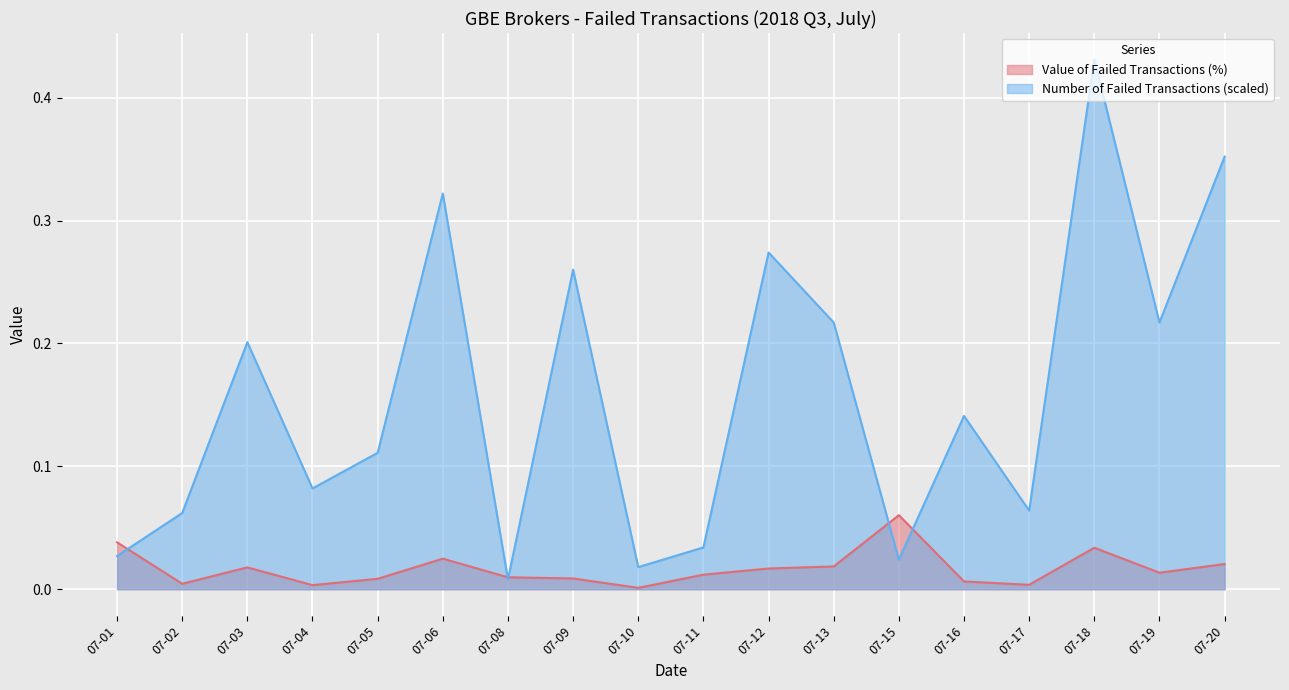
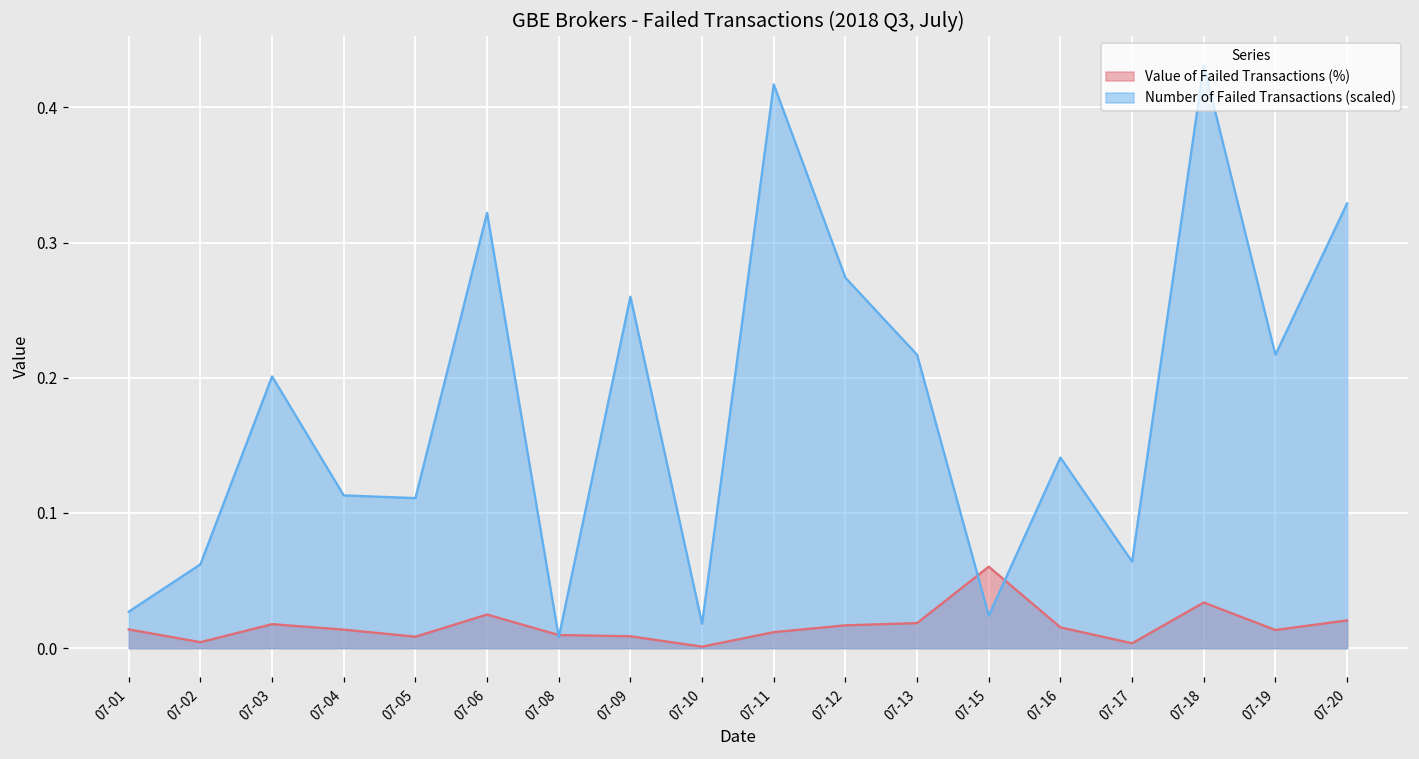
  {
    "Value of Failed Transactions (%)": {
-     "07-01": 0.038,
+     "07-01": 0.014,
      "07-02": 0.004,
      "07-03": 0.018,
-     "07-04": 0.003,
+     "07-04": 0.014,
      "07-05": 0.008,
      "07-06": 0.025,
      "07-09": 0.009,
      "07-10": 0.001,
      "07-11": 0.012,
      "07-12": 0.017,
      "07-13": 0.019,
      "07-15": 0.060,
-     "07-16": 0.006,
+     "07-16": 0.015,
      "07-17": 0.004,
      "07-18": 0.034,
      "07-19": 0.013,
      "07-20": 0.021
    },
    "Number of Failed Transactions (scaled)": {
      "07-01": 0.027,
      "07-02": 0.062,
      "07-03": 0.201,
-     "07-04": 0.082,
+     "07-04": 0.113,
      "07-05": 0.111,
      "07-06": 0.322,
      "07-09": 0.260,
      "07-10": 0.018,
-     "07-11": 0.034,
+     "07-11": 0.417,
      "07-12": 0.274,
      "07-13": 0.217,
      "07-15": 0.024,
      "07-16": 0.141,
      "07-17": 0.064,
      "07-19": 0.217,
-     "07-20": 0.352
+     "07-20": 0.329
    }
  }
